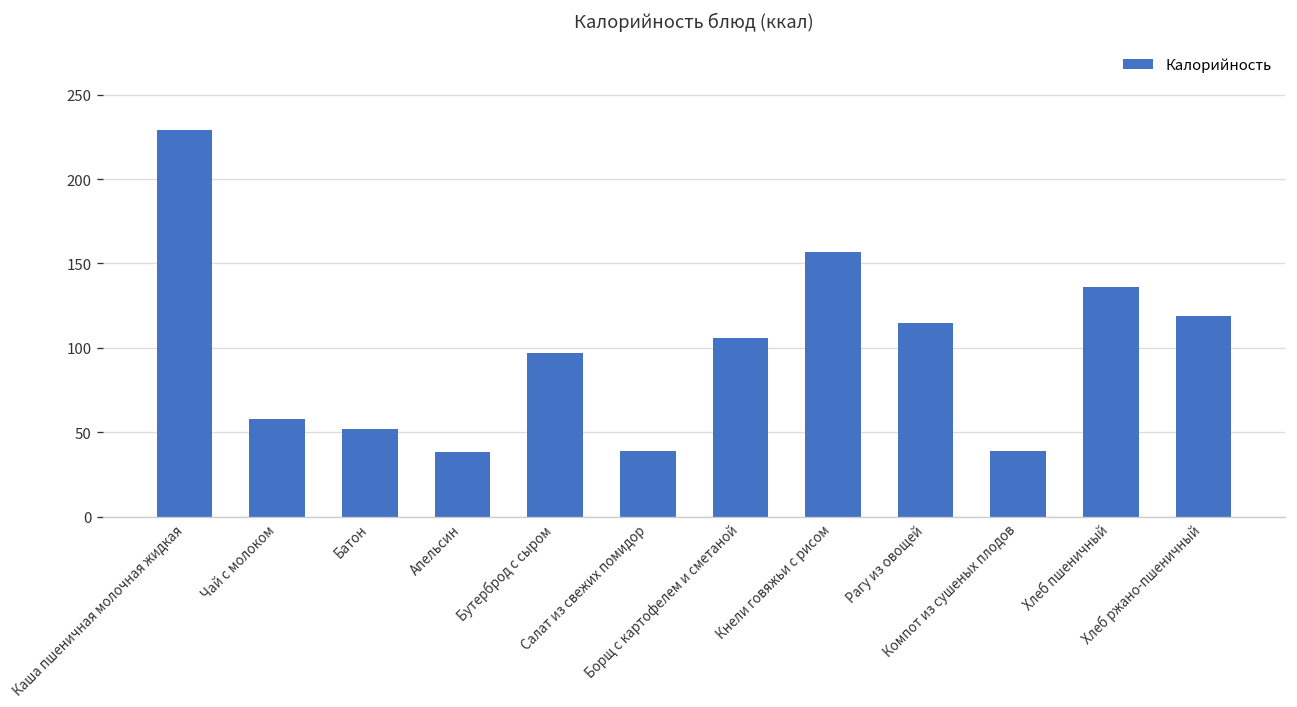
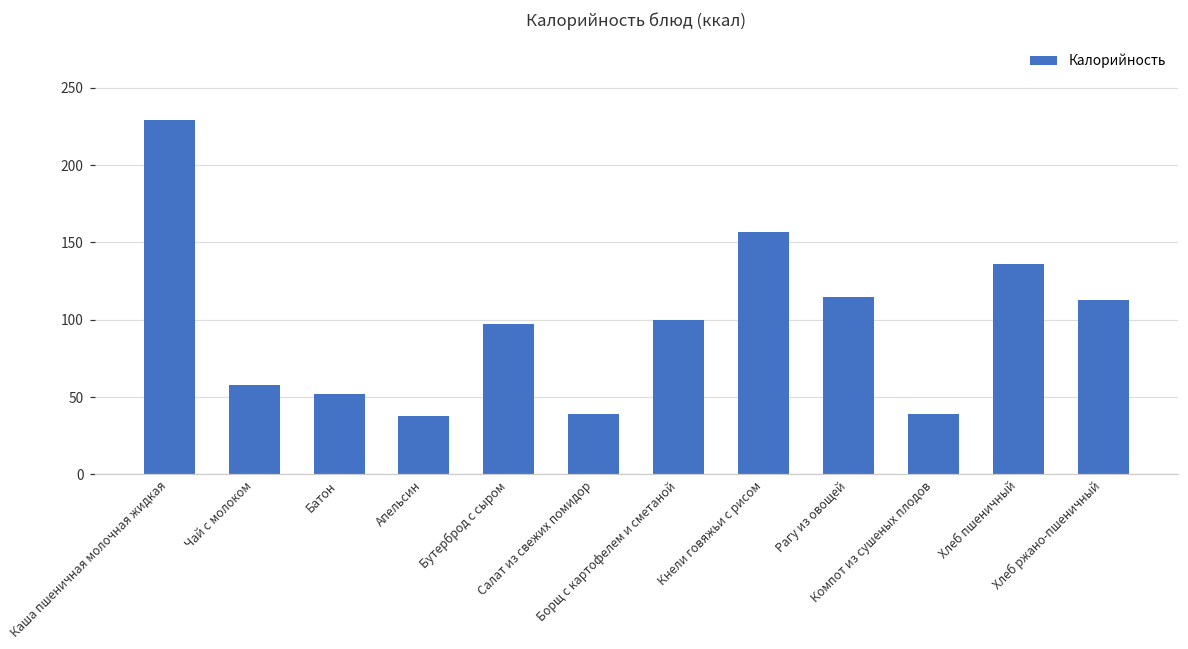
  {
    "Каша пшеничная молочная жидкая": 229,
    "Чай с молоком": 58,
    "Батон": 52,
    "Апельсин": 38,
    "Бутерброд с сыром": 97,
    "Салат из свежих помидор": 39,
-   "Борщ с картофелем и сметаной": 106,
+   "Борщ с картофелем и сметаной": 100,
    "Кнели говяжьи с рисом": 157,
    "Рагу из овощей": 115,
    "Компот из сушеных плодов": 39,
    "Хлеб пшеничный": 136,
-   "Хлеб ржано-пшеничный": 119
+   "Хлеб ржано-пшеничный": 113
  }
